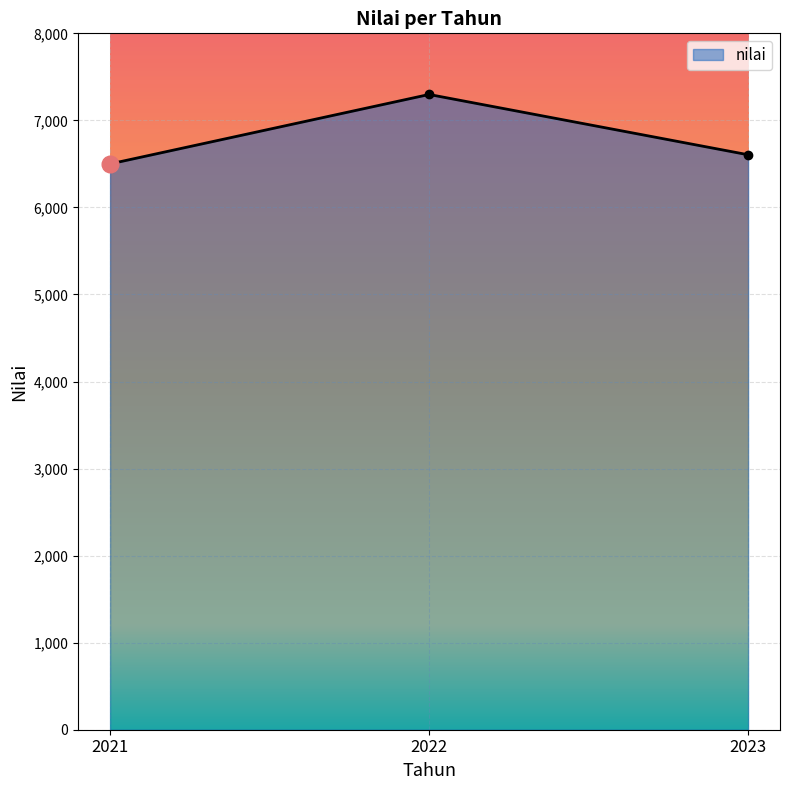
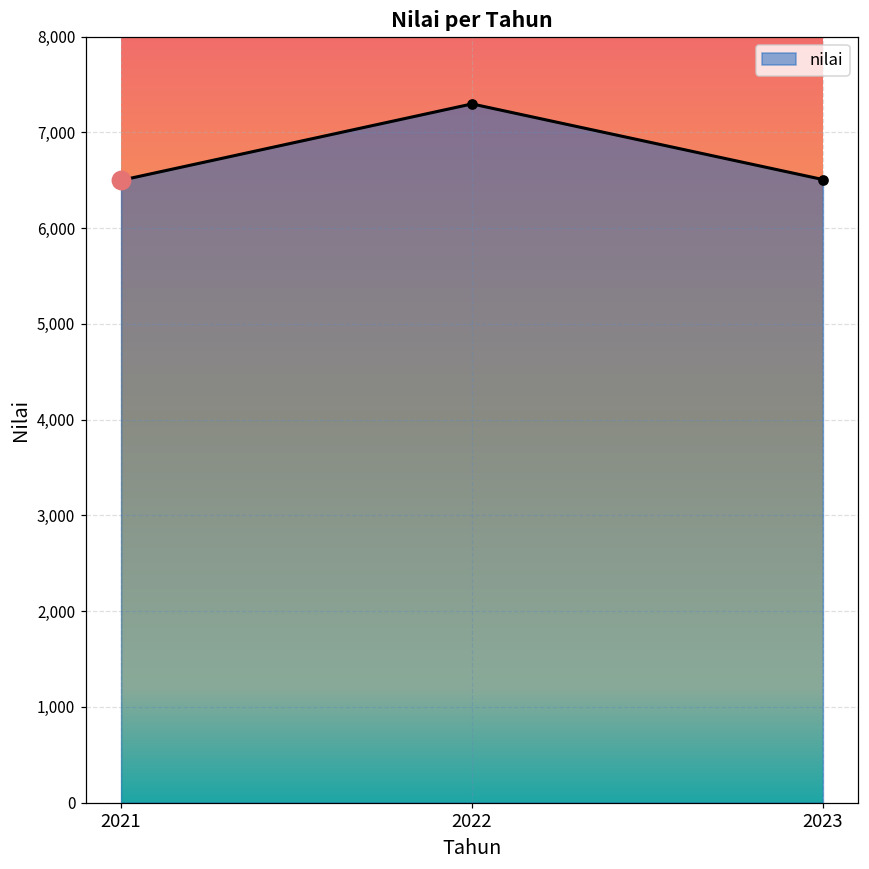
  {
    "nilai": {
      "2022": "7,300",
-     "2023": "6,600"
+     "2023": "6,500"
    }
  }
